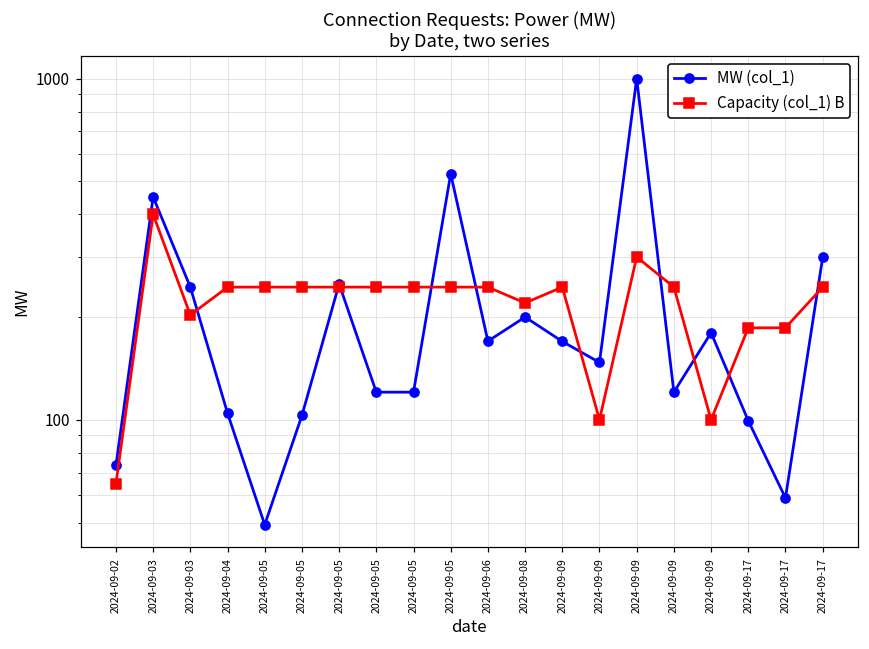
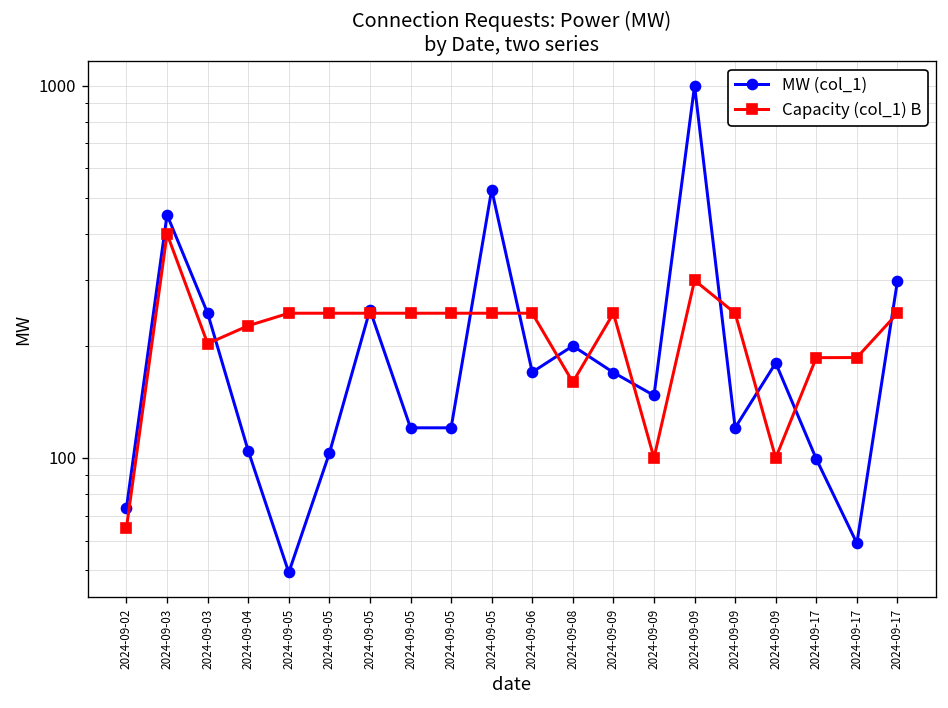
  {
    "MW (col_1)": {
      "2024-09-02": 74,
      "2024-09-04": 105,
      "2024-09-06": 170,
      "2024-09-08": 200
    },
    "Capacity (col_1) B": {
      "2024-09-02": 65,
-     "2024-09-04": 240,
+     "2024-09-04": 230,
      "2024-09-06": 240,
-     "2024-09-08": 220
+     "2024-09-08": 160
    }
  }
